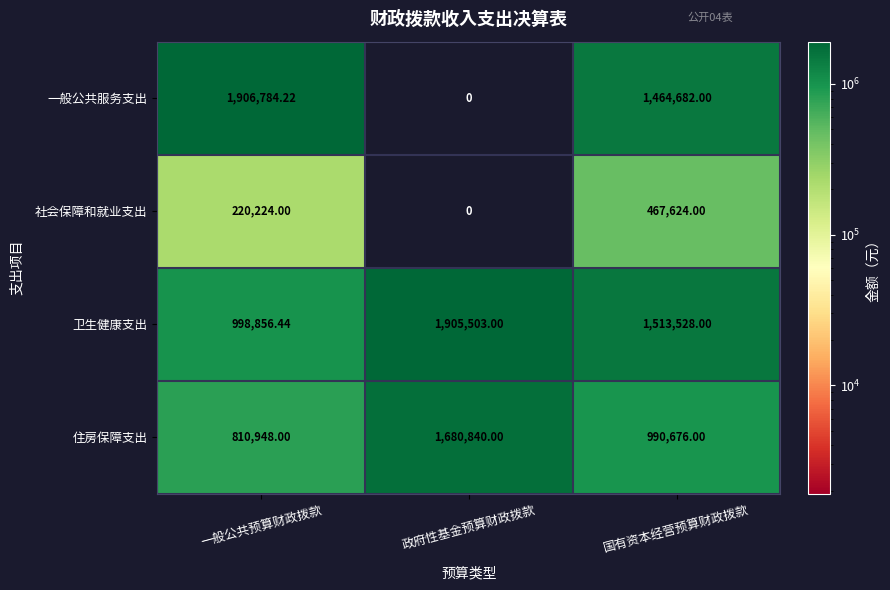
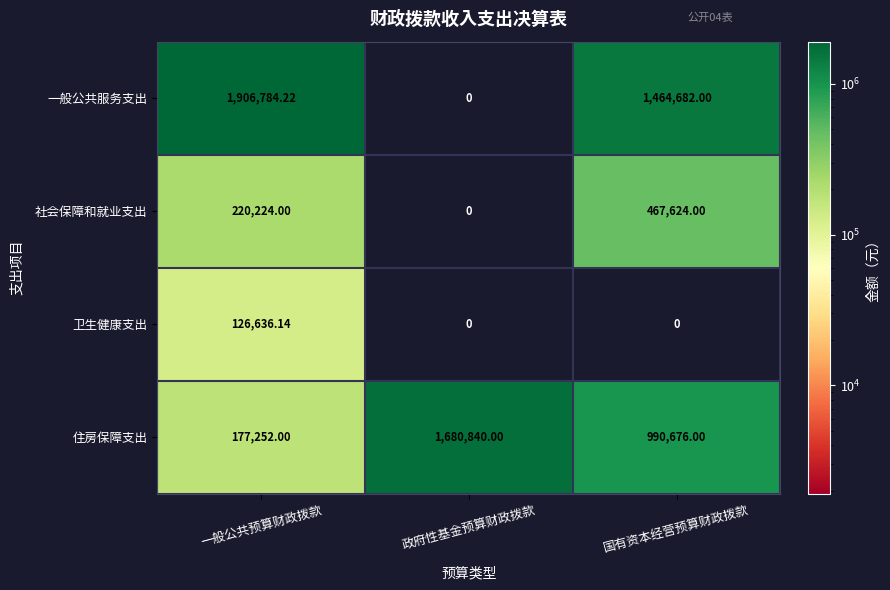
  {
    "一般公共服务支出": {
      "一般公共预算财政拨款": "1,906,784.22",
      "政府性基金预算财政拨款": "0",
      "国有资本经营预算财政拨款": "1,464,682.00"
    },
    "社会保障和就业支出": {
      "一般公共预算财政拨款": "220,224.00",
      "政府性基金预算财政拨款": "0",
      "国有资本经营预算财政拨款": "467,624.00"
    },
    "卫生健康支出": {
-     "一般公共预算财政拨款": "998,856.44",
-     "政府性基金预算财政拨款": "1,905,503.00",
-     "国有资本经营预算财政拨款": "1,513,528.00"
+     "一般公共预算财政拨款": "126,636.14",
+     "政府性基金预算财政拨款": "0",
+     "国有资本经营预算财政拨款": "0"
    },
    "住房保障支出": {
-     "一般公共预算财政拨款": "810,948.00",
+     "一般公共预算财政拨款": "177,252.00",
      "政府性基金预算财政拨款": "1,680,840.00",
      "国有资本经营预算财政拨款": "990,676.00"
    }
  }
